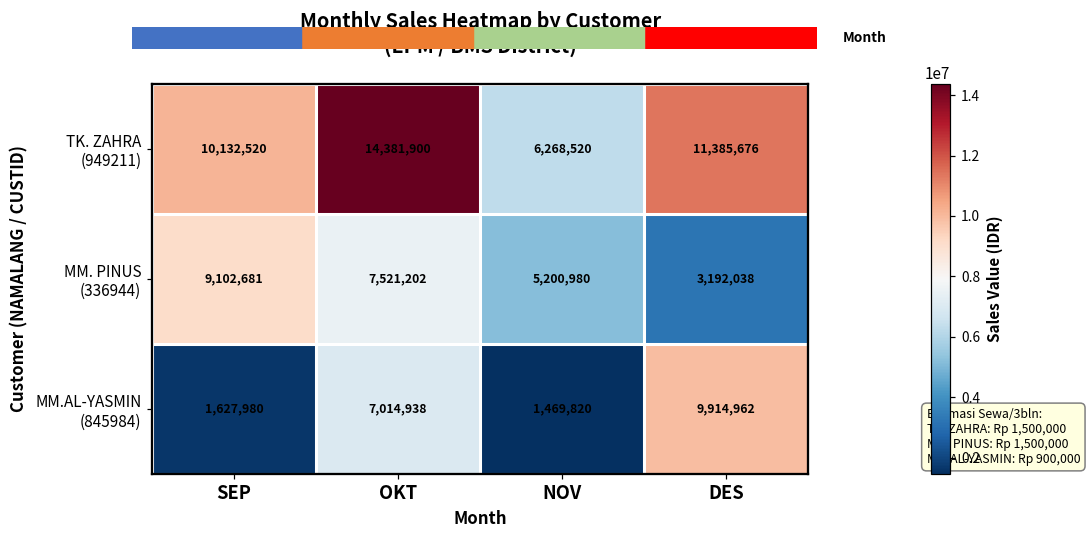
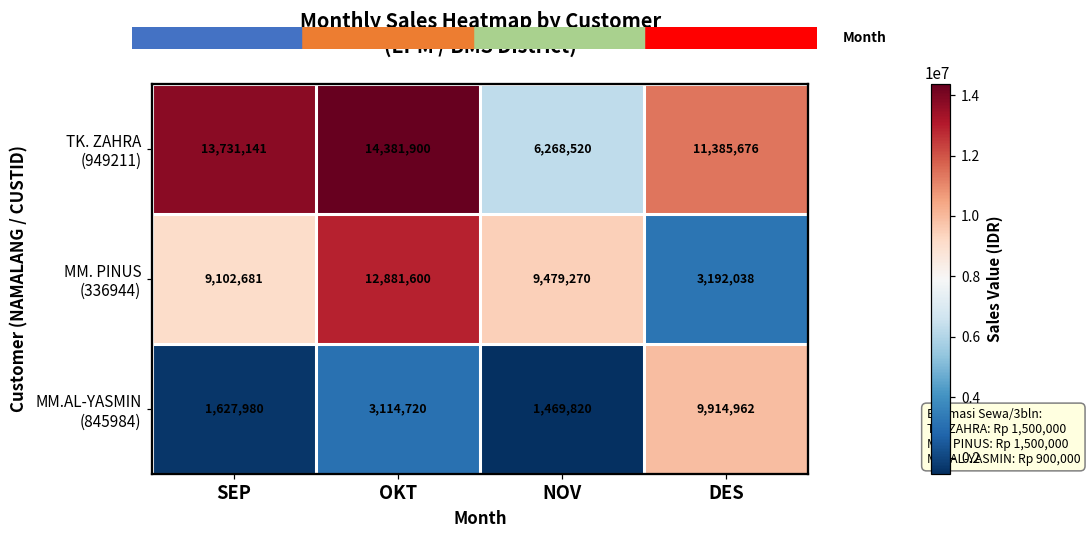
  {
    "TK. ZAHRA (949211)": {
-     "SEP": "10,132,520",
+     "SEP": "13,731,141",
      "OKT": "14,381,900",
      "NOV": "6,268,520",
      "DES": "11,385,676"
    },
    "MM. PINUS (336944)": {
      "SEP": "9,102,681",
-     "OKT": "7,521,202",
-     "NOV": "5,200,980",
+     "OKT": "12,881,600",
+     "NOV": "9,479,270",
      "DES": "3,192,038"
    },
    "MM.AL-YASMIN (845984)": {
      "SEP": "1,627,980",
-     "OKT": "7,014,938",
+     "OKT": "3,114,720",
      "NOV": "1,469,820",
      "DES": "9,914,962"
    }
  }
